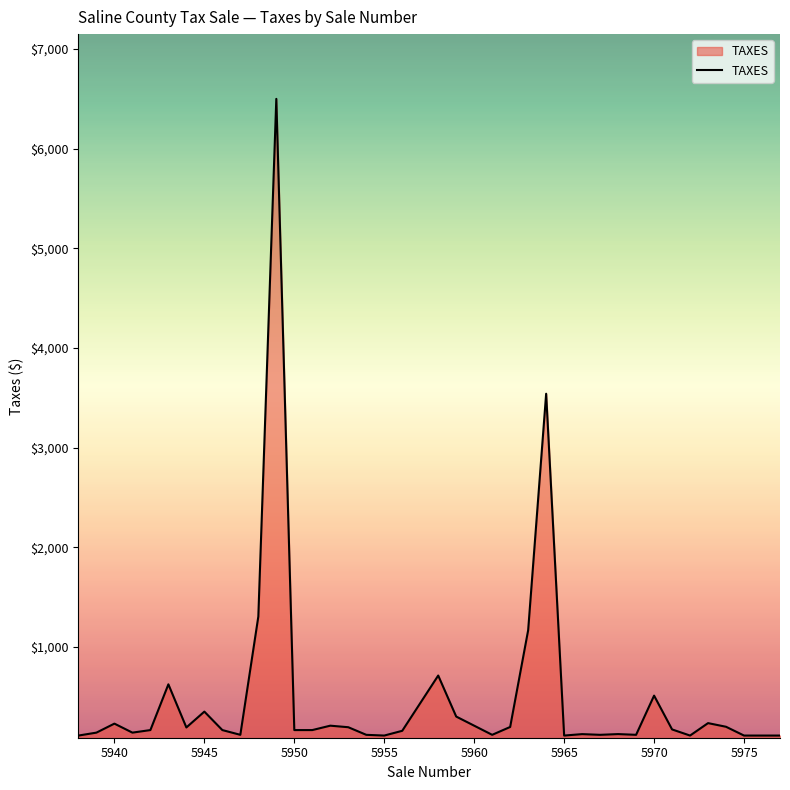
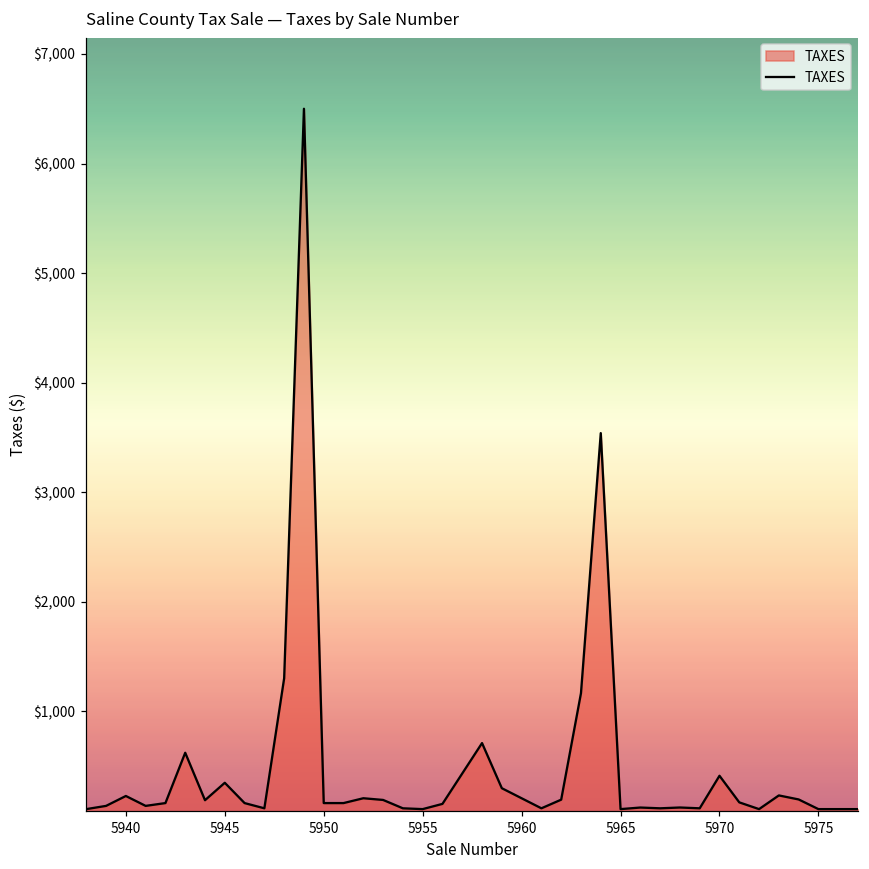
  {
    "5940": "$200",
    "5945": "$300",
    "5950": "$200",
    "5955": "$100",
    "5965": "$100",
-   "5970": "$500",
+   "5970": "$400",
    "5975": "$100"
  }
